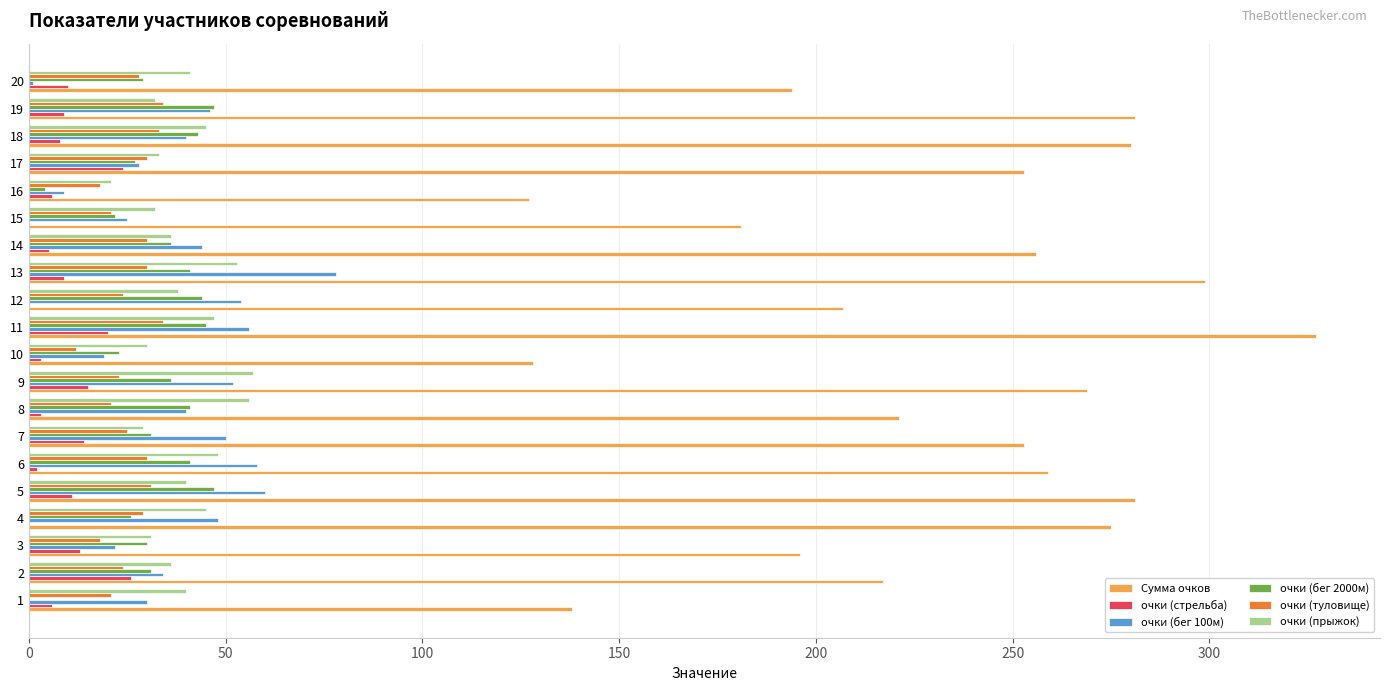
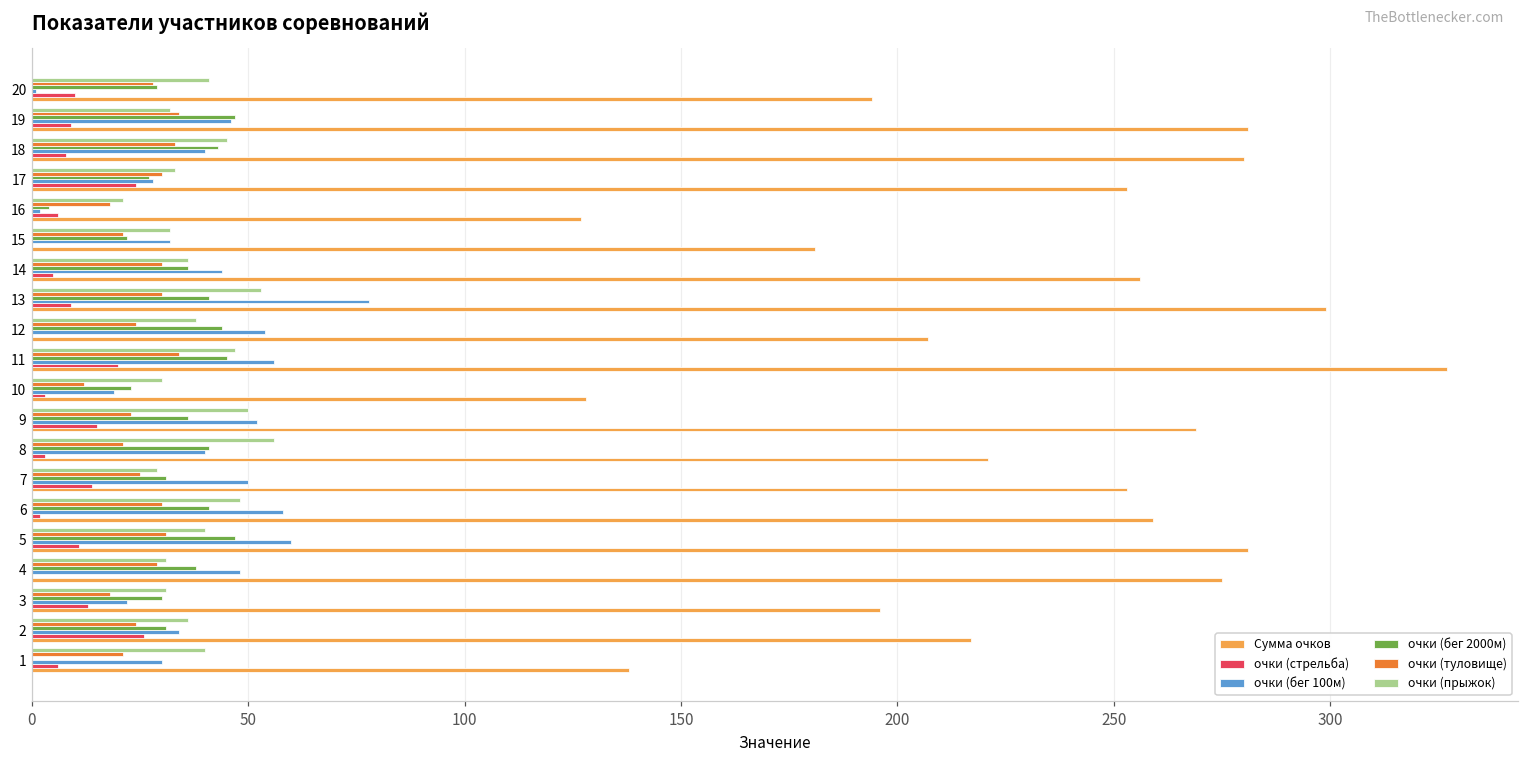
  {
    "очки (стрельба)": {
      "20": 10,
      "19": 9,
      "18": 8,
      "17": 24,
      "16": 6,
      "15": 0,
      "14": 5,
      "13": 9,
      "12": 0,
      "11": 20,
      "10": 3,
      "9": 15,
      "8": 3,
      "7": 14,
      "6": 2,
      "5": 11,
      "4": 0,
      "3": 13,
      "2": 26,
      "1": 6
    },
    "очки (бег 100м)": {
      "20": 1,
      "19": 46,
      "18": 40,
      "17": 28,
-     "16": 9,
-     "15": 25,
+     "16": 2,
+     "15": 32,
      "14": 44,
      "13": 78,
      "12": 54,
      "11": 56,
      "10": 19,
      "9": 52,
      "8": 40,
      "7": 50,
      "6": 58,
      "5": 60,
      "4": 48,
      "3": 22,
      "2": 34,
      "1": 30
    },
    "очки (бег 2000м)": {
      "20": 29,
      "19": 47,
      "18": 43,
      "17": 27,
      "16": 4,
      "15": 22,
      "14": 36,
      "13": 41,
      "12": 44,
      "11": 45,
      "10": 23,
      "9": 36,
      "8": 41,
      "7": 31,
      "6": 41,
      "5": 47,
-     "4": 26,
+     "4": 38,
      "3": 30,
      "2": 31,
      "1": 0
    },
    "очки (прыжок)": {
      "20": 41,
      "19": 32,
      "18": 45,
      "17": 33,
      "16": 21,
      "15": 32,
      "14": 36,
      "13": 53,
      "12": 38,
      "11": 47,
      "10": 30,
-     "9": 57,
+     "9": 50,
      "8": 56,
      "7": 29,
      "6": 48,
      "5": 40,
-     "4": 45,
+     "4": 31,
      "3": 31,
      "2": 36,
      "1": 40
    }
  }
